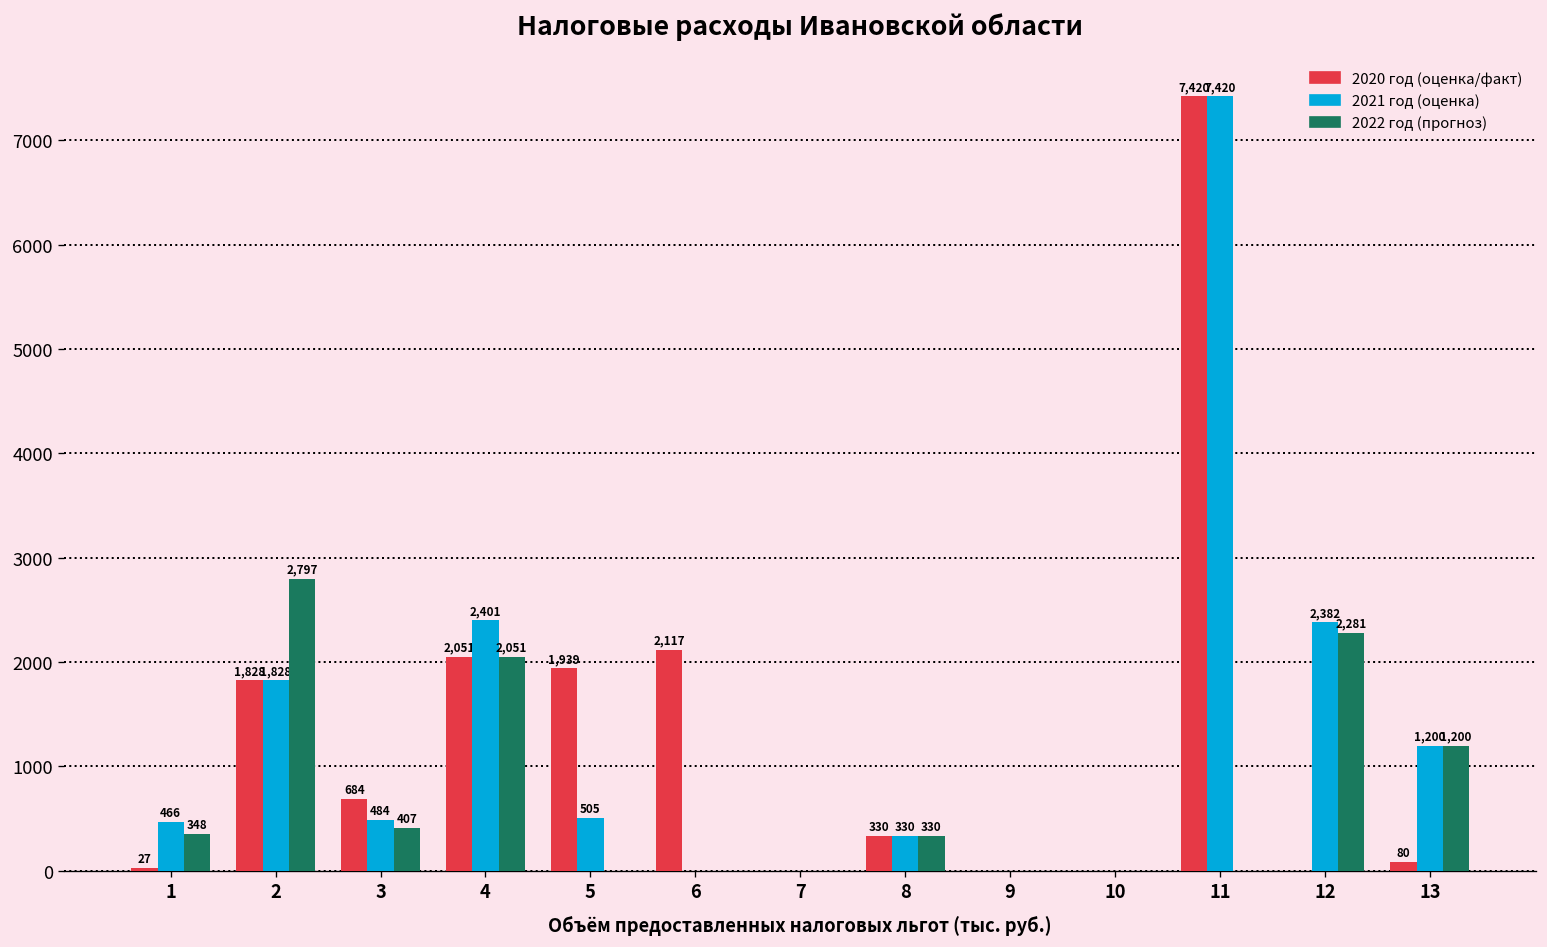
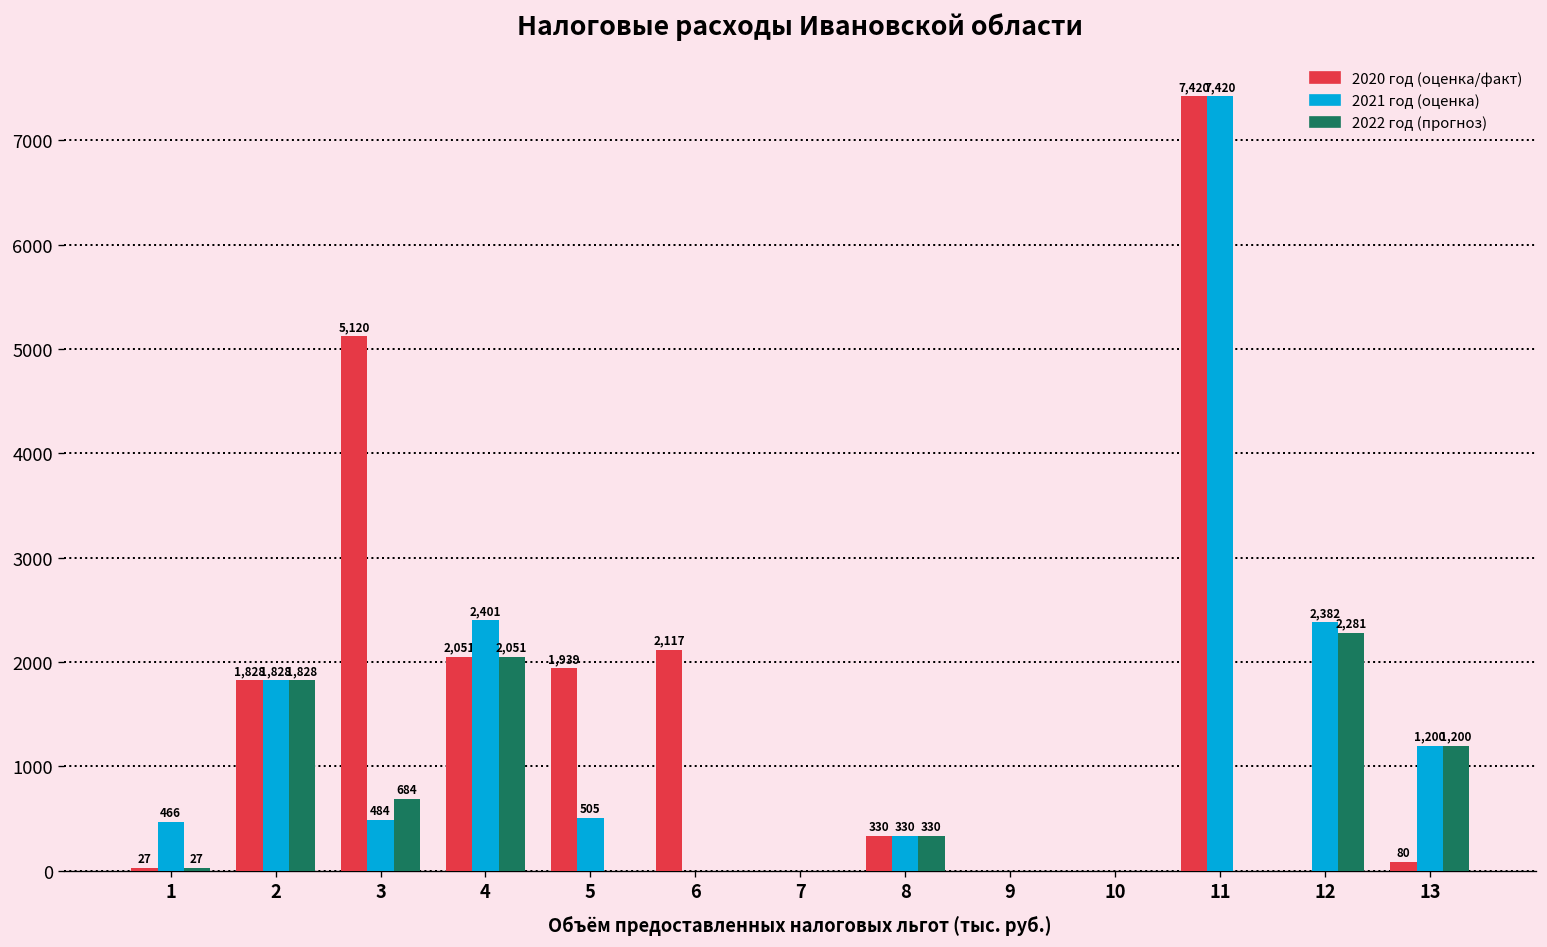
  {
    "2020 год (оценка/факт)": {
      "1": "27",
-     "3": "684",
+     "3": "5,120",
      "4": "2,051",
      "5": "1,939",
      "6": "2,117",
      "8": "330",
      "13": "80"
    },
    "2021 год (оценка)": {
      "1": "466",
      "3": "484",
      "4": "2,401",
      "5": "505",
      "8": "330",
      "12": "2,382"
    },
    "2022 год (прогноз)": {
-     "1": "348",
-     "2": "2,797",
-     "3": "407",
+     "1": "27",
+     "2": "1,828",
+     "3": "684",
      "4": "2,051",
      "8": "330",
      "12": "2,281"
    }
  }
